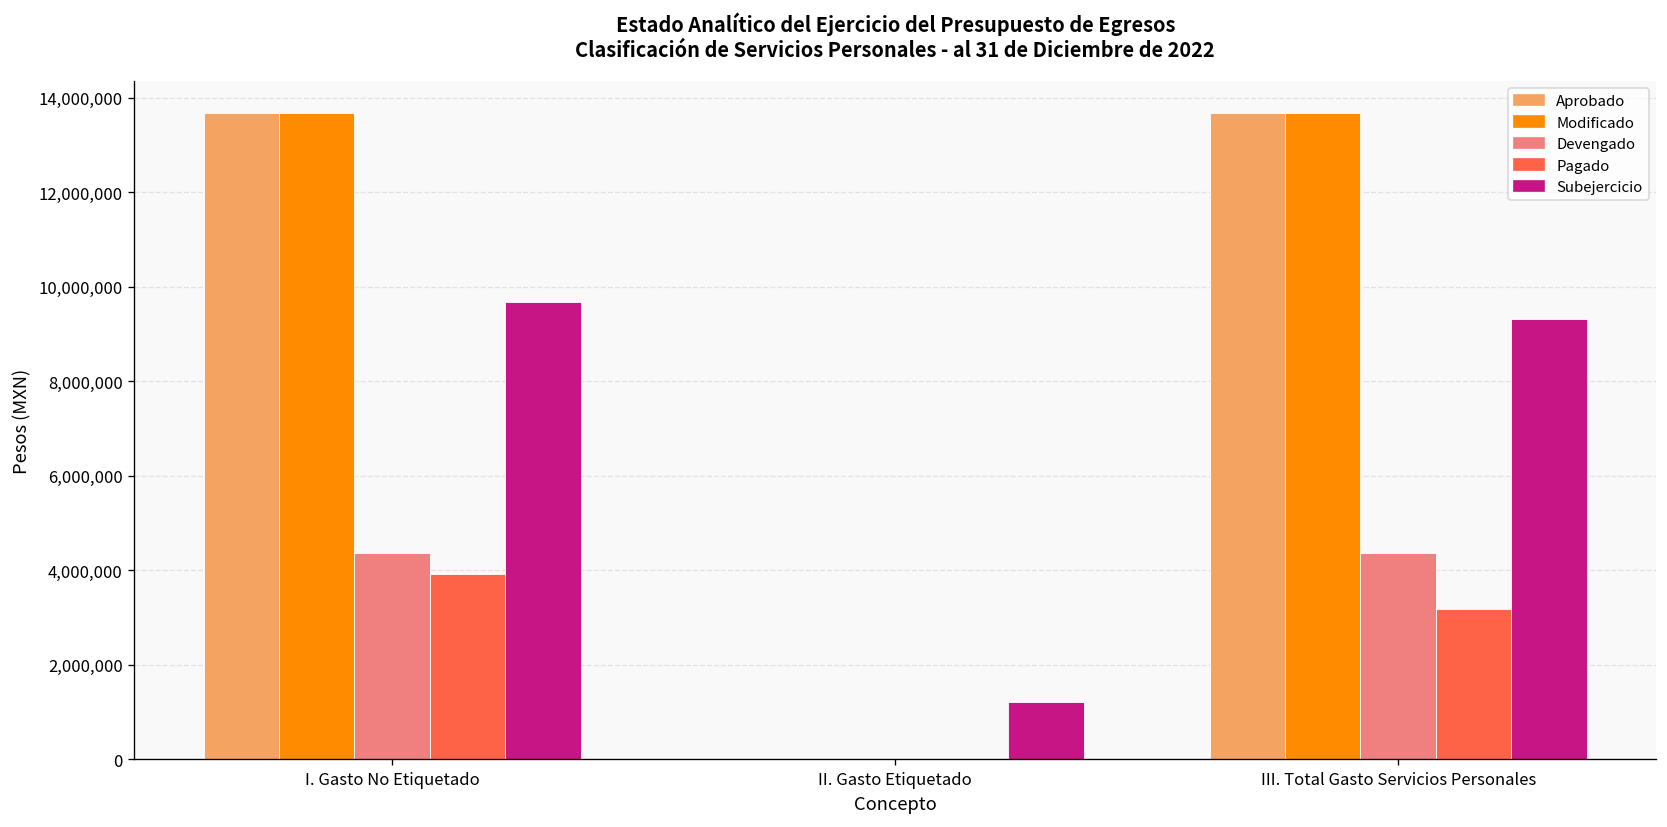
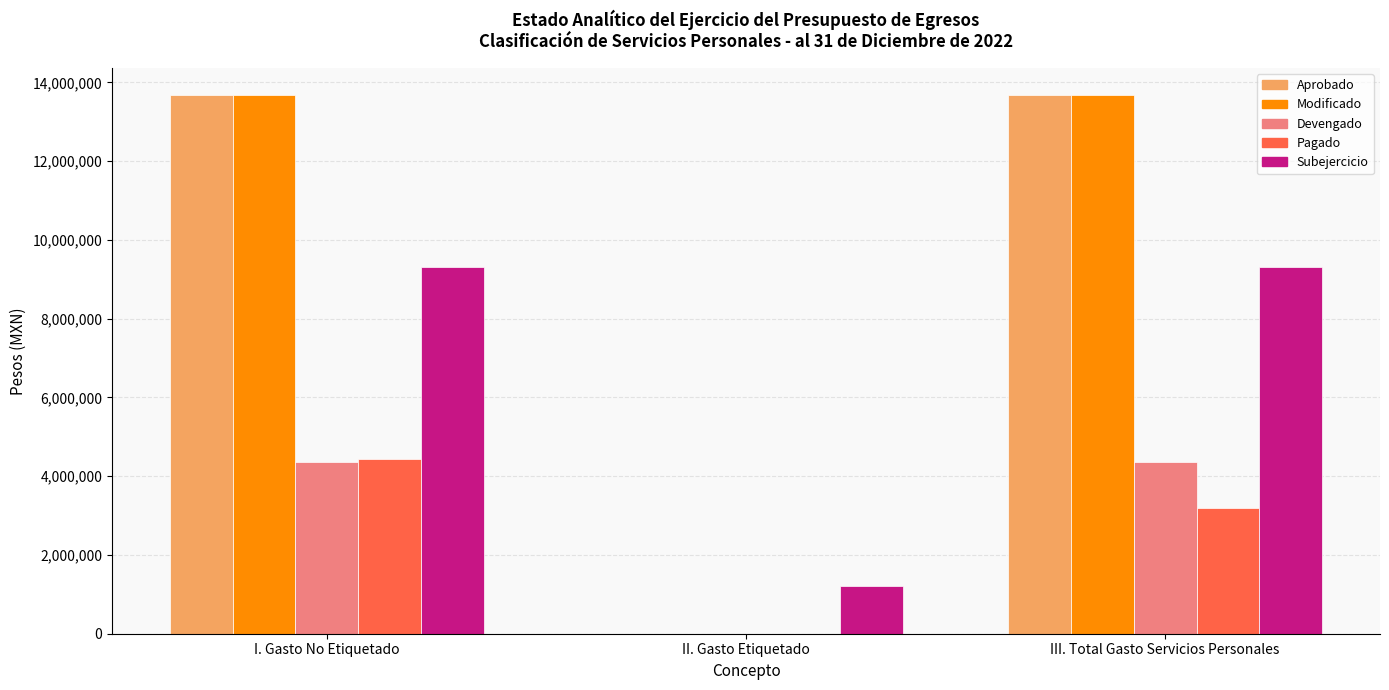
  {
    "Modificado": {
      "I. Gasto No Etiquetado": "13,700,000",
      "II. Gasto Etiquetado": "0",
      "III. Total Gasto Servicios Personales": "13,700,000"
    },
    "Pagado": {
-     "I. Gasto No Etiquetado": "3,900,000",
+     "I. Gasto No Etiquetado": "4,400,000",
      "II. Gasto Etiquetado": "0",
      "III. Total Gasto Servicios Personales": "3,200,000"
    },
    "Subejercicio": {
-     "I. Gasto No Etiquetado": "9,700,000",
+     "I. Gasto No Etiquetado": "9,300,000",
      "II. Gasto Etiquetado": "1,200,000",
      "III. Total Gasto Servicios Personales": "9,300,000"
    }
  }
